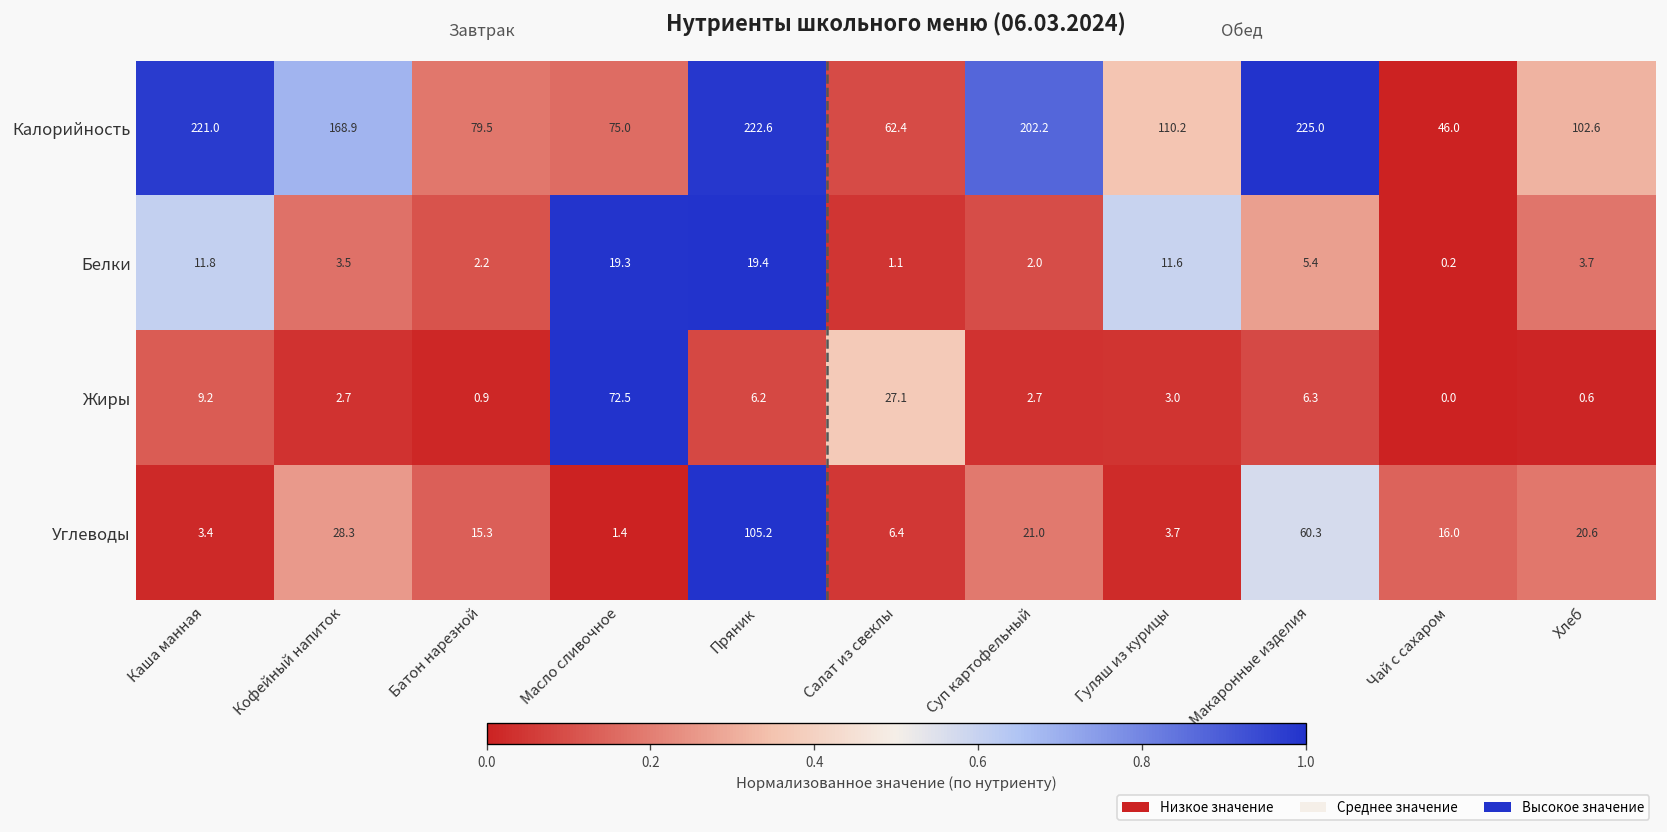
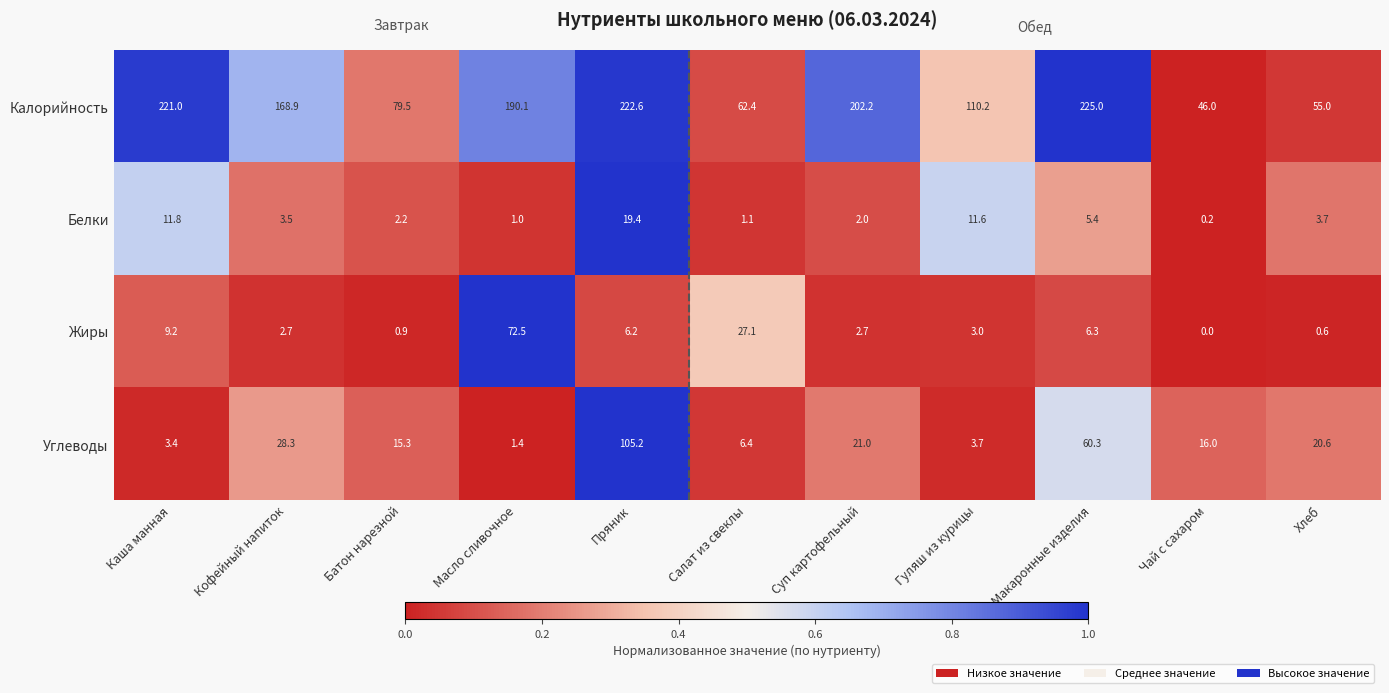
  {
    "Калорийность": {
      "Каша манная": 221.0,
      "Кофейный напиток": 168.9,
      "Батон нарезной": 79.5,
-     "Масло сливочное": 75.0,
+     "Масло сливочное": 190.1,
      "Пряник": 222.6,
      "Салат из свеклы": 62.4,
      "Суп картофельный": 202.2,
      "Гуляш из курицы": 110.2,
      "Макаронные изделия": 225.0,
      "Чай с сахаром": 46.0,
-     "Хлеб": 102.6
+     "Хлеб": 55.0
    },
    "Белки": {
      "Каша манная": 11.8,
      "Кофейный напиток": 3.5,
      "Батон нарезной": 2.2,
-     "Масло сливочное": 19.3,
+     "Масло сливочное": 1.0,
      "Пряник": 19.4,
      "Салат из свеклы": 1.1,
      "Суп картофельный": 2.0,
      "Гуляш из курицы": 11.6,
      "Макаронные изделия": 5.4,
      "Чай с сахаром": 0.2,
      "Хлеб": 3.7
    },
    "Жиры": {
      "Каша манная": 9.2,
      "Кофейный напиток": 2.7,
      "Батон нарезной": 0.9,
      "Масло сливочное": 72.5,
      "Пряник": 6.2,
      "Салат из свеклы": 27.1,
      "Суп картофельный": 2.7,
      "Гуляш из курицы": 3.0,
      "Макаронные изделия": 6.3,
      "Чай с сахаром": 0.0,
      "Хлеб": 0.6
    },
    "Углеводы": {
      "Каша манная": 3.4,
      "Кофейный напиток": 28.3,
      "Батон нарезной": 15.3,
      "Масло сливочное": 1.4,
      "Пряник": 105.2,
      "Салат из свеклы": 6.4,
      "Суп картофельный": 21.0,
      "Гуляш из курицы": 3.7,
      "Макаронные изделия": 60.3,
      "Чай с сахаром": 16.0,
      "Хлеб": 20.6
    }
  }
